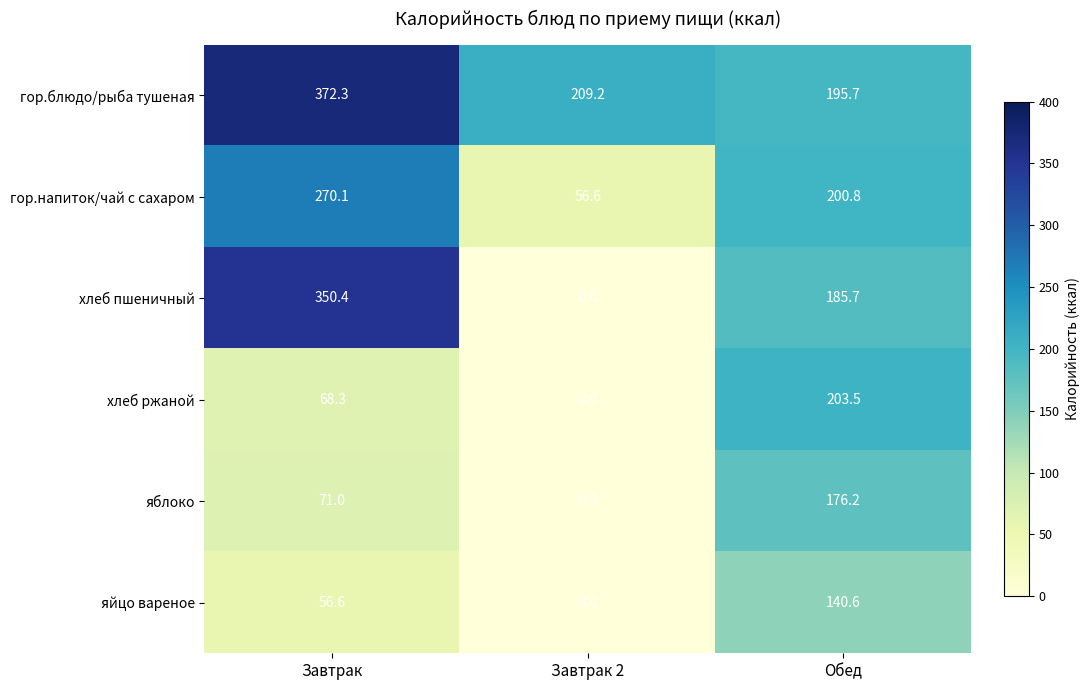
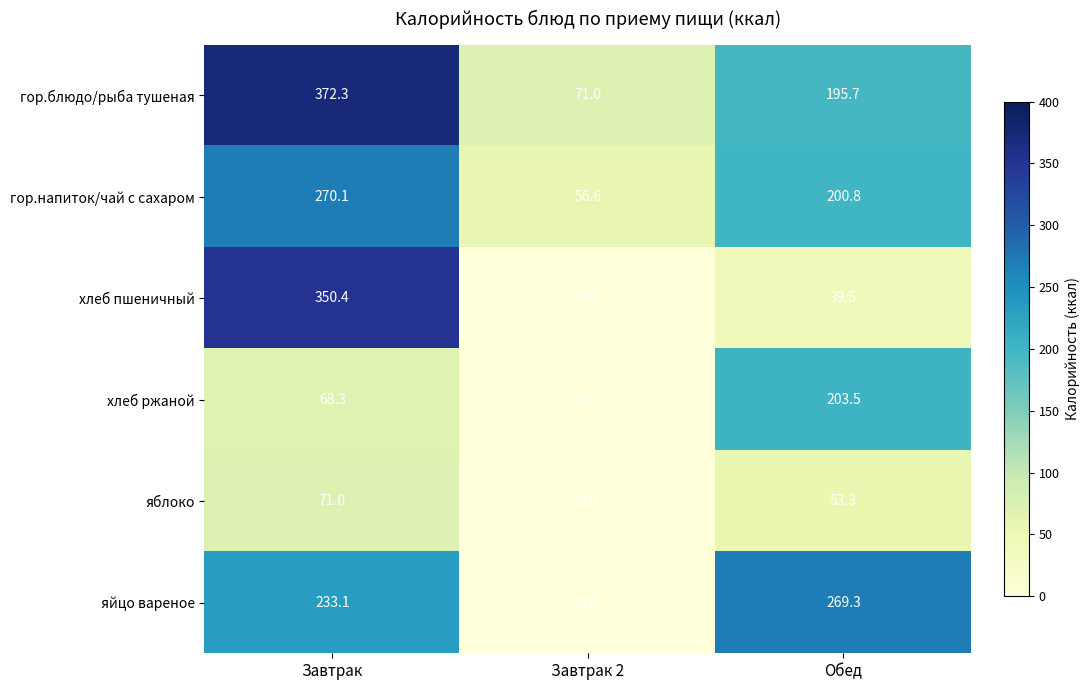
  {
    "гор.блюдо/рыба тушеная": {
      "Завтрак": 372.3,
-     "Завтрак 2": 209.2,
+     "Завтрак 2": 71.0,
      "Обед": 195.7
    },
    "гор.напиток/чай с сахаром": {
      "Завтрак": 270.1,
      "Завтрак 2": 56.6,
      "Обед": 200.8
    },
    "хлеб пшеничный": {
      "Завтрак": 350.4,
-     "Обед": 185.7
+     "Обед": 39.5
    },
    "хлеб ржаной": {
      "Завтрак": 68.3,
      "Обед": 203.5
    },
    "яблоко": {
      "Завтрак": 71.0,
-     "Обед": 176.2
+     "Обед": 53.3
    },
    "яйцо вареное": {
-     "Завтрак": 56.6,
-     "Обед": 140.6
+     "Завтрак": 233.1,
+     "Обед": 269.3
    }
  }
